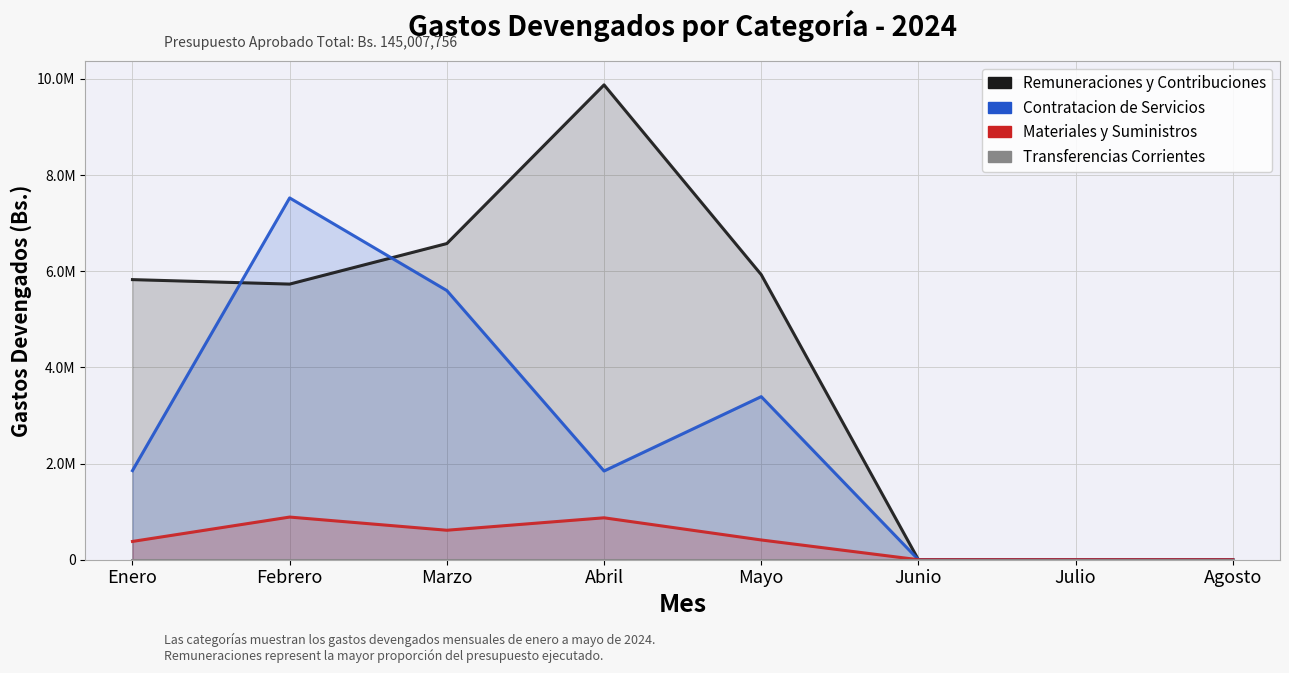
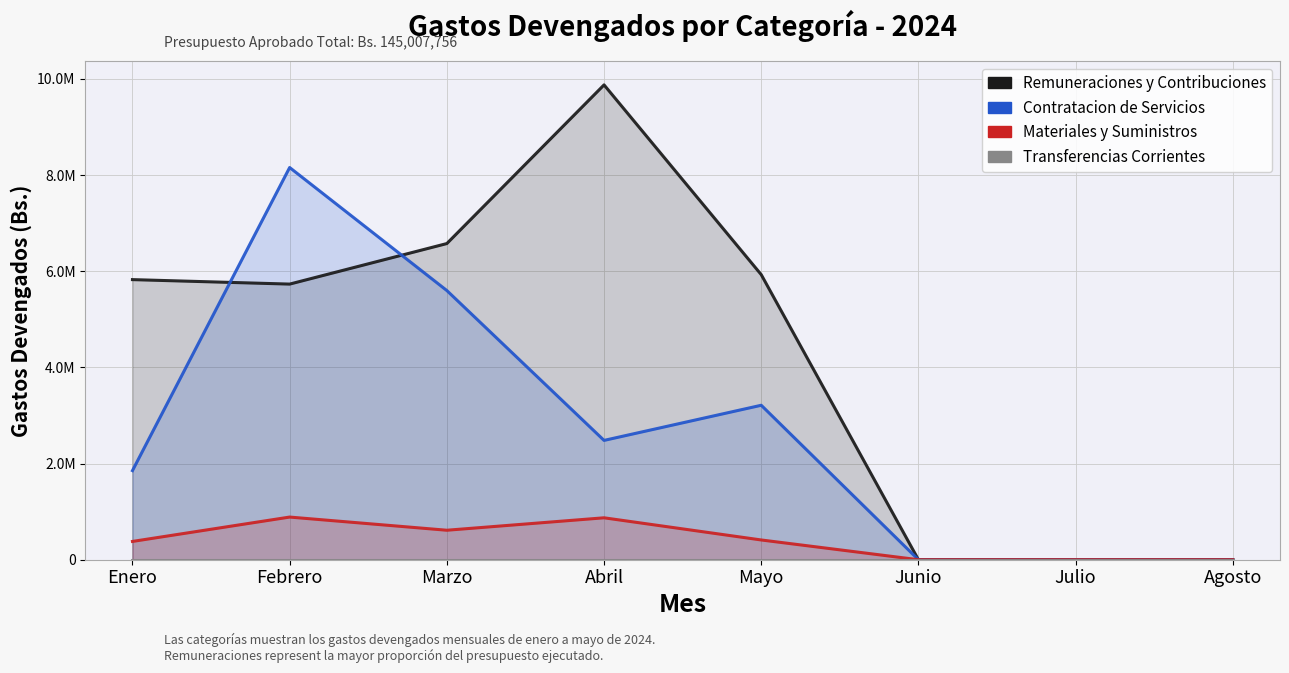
  {
    "Remuneraciones y Contribuciones": {
      "Enero": 5800000,
      "Febrero": 5700000,
      "Marzo": 6600000,
      "Abril": 9900000,
      "Mayo": 5900000
    },
    "Contratacion de Servicios": {
      "Enero": 1900000,
-     "Febrero": 7500000,
+     "Febrero": 8200000,
      "Marzo": 5600000,
-     "Abril": 1800000,
-     "Mayo": 3400000
+     "Abril": 2500000,
+     "Mayo": 3200000
    },
    "Materiales y Suministros": {
      "Enero": 400000,
      "Febrero": 900000,
      "Marzo": 600000,
      "Abril": 900000,
      "Mayo": 400000
    },
    "Transferencias Corrientes": {
      "Enero": 0,
      "Febrero": 0,
      "Marzo": 0,
      "Abril": 0,
      "Mayo": 0
    }
  }
